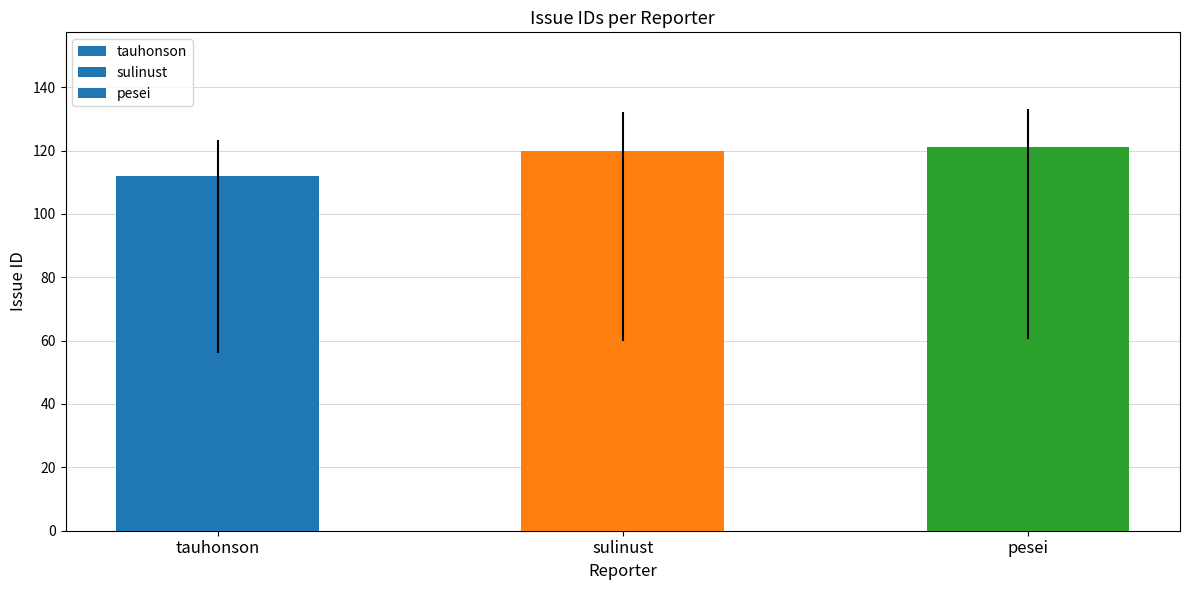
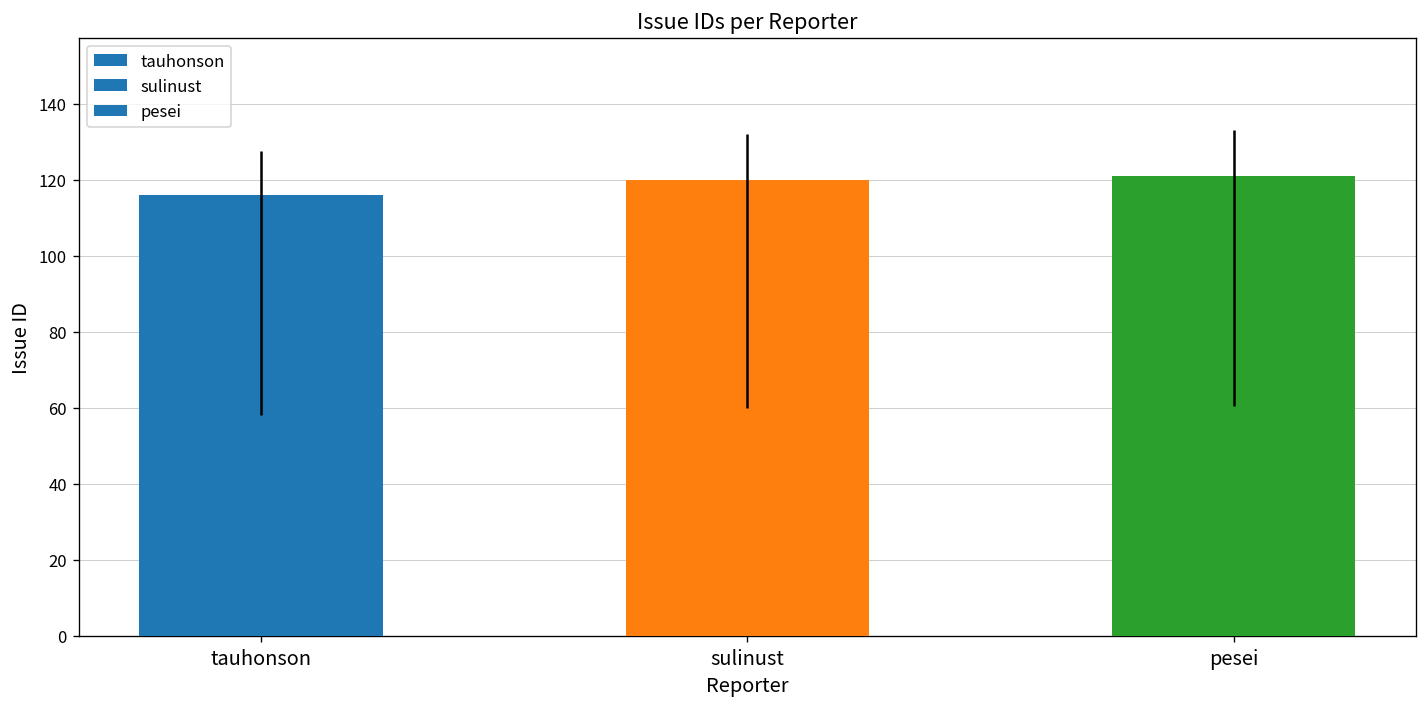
  {
-   "tauhonson": 112,
+   "tauhonson": 116,
    "sulinust": 120,
    "pesei": 121
  }
